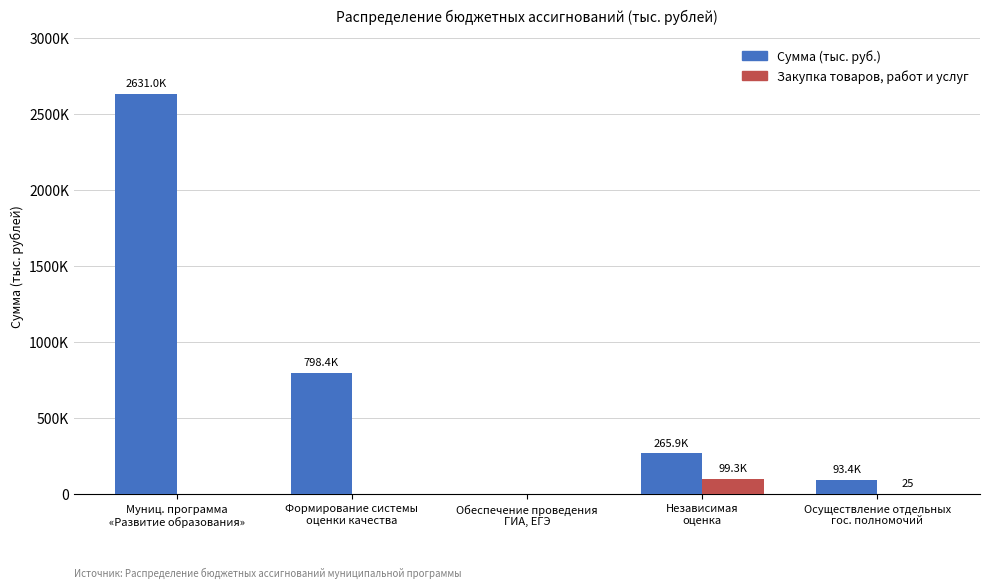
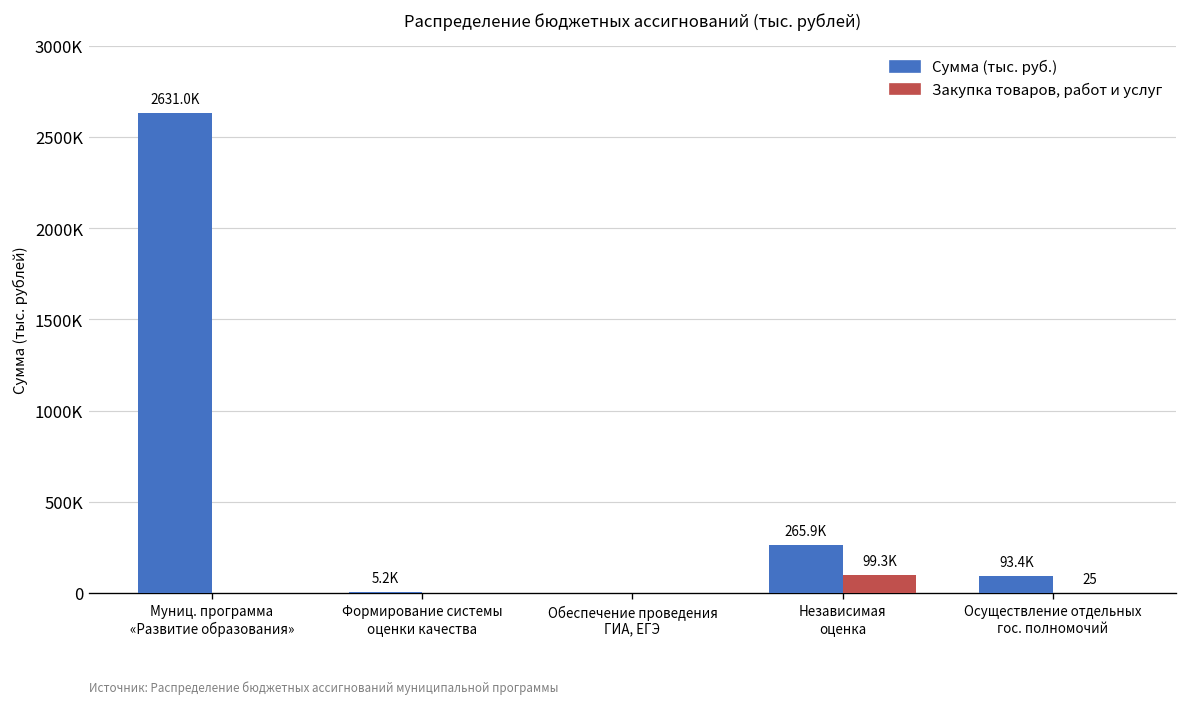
  {
    "Сумма (тыс. руб.)": {
      "Муниц. программа «Развитие образования»": "2631.0K",
-     "Формирование системы оценки качества": "798.4K",
+     "Формирование системы оценки качества": "5.2K",
      "Независимая оценка": "265.9K",
      "Осуществление отдельных гос. полномочий": "93.4K"
    },
    "Закупка товаров, работ и услуг": {
      "Независимая оценка": "99.3K",
      "Осуществление отдельных гос. полномочий": "25"
    }
  }
